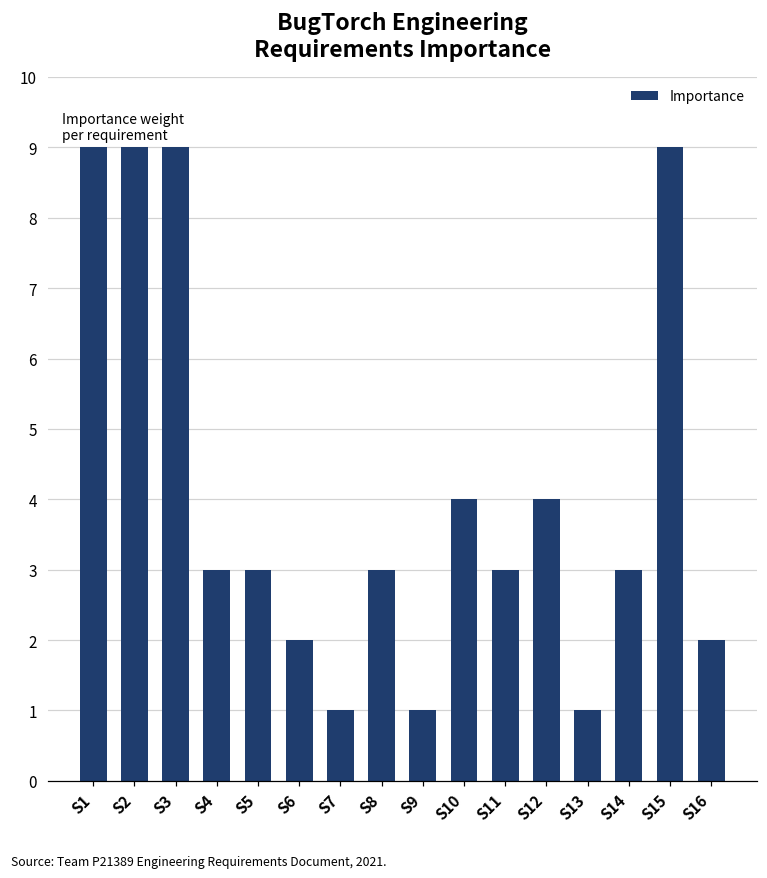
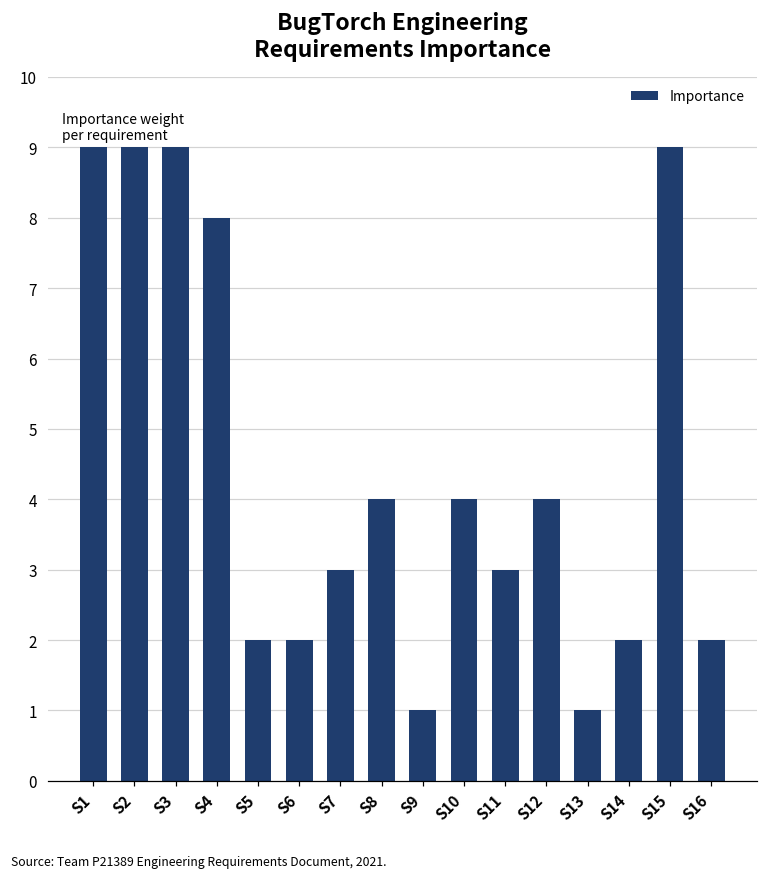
  {
    "S1": 9,
    "S2": 9,
    "S3": 9,
-   "S4": 3,
-   "S5": 3,
+   "S4": 8,
+   "S5": 2,
    "S6": 2,
-   "S7": 1,
-   "S8": 3,
+   "S7": 3,
+   "S8": 4,
    "S9": 1,
    "S10": 4,
    "S11": 3,
    "S12": 4,
    "S13": 1,
-   "S14": 3,
+   "S14": 2,
    "S15": 9,
    "S16": 2
  }
